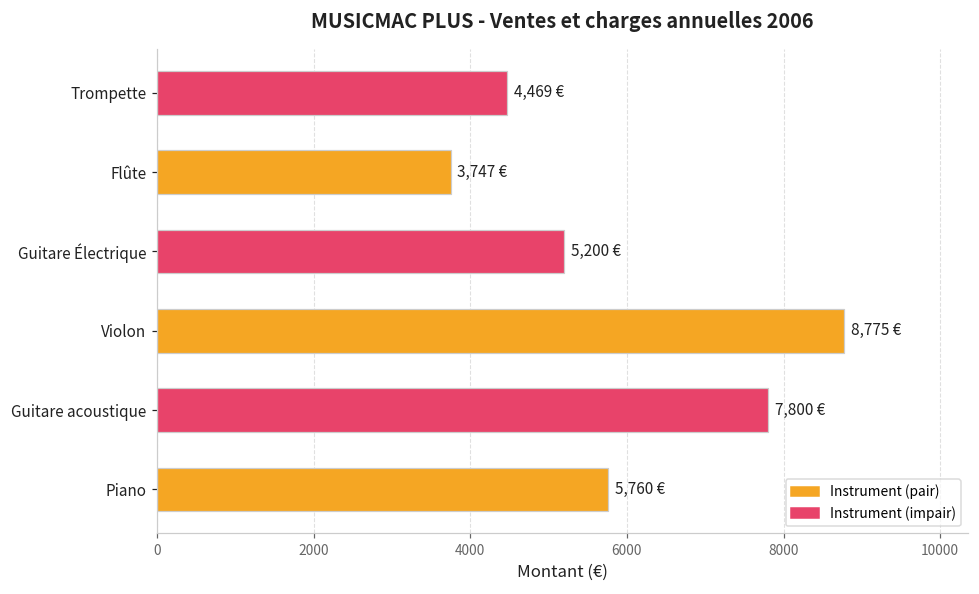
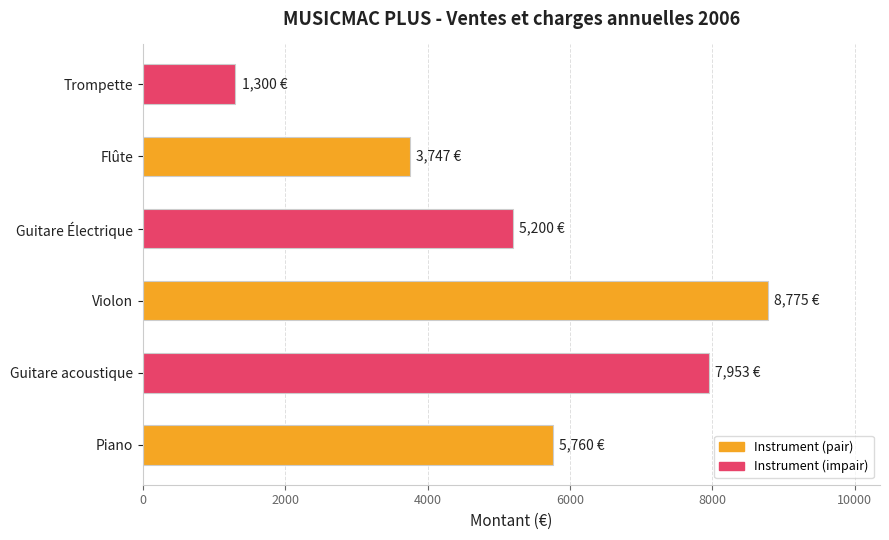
  {
-   "Trompette": "4,469",
+   "Trompette": "1,300",
    "Flûte": "3,747",
    "Guitare Électrique": "5,200",
    "Violon": "8,775",
-   "Guitare acoustique": "7,800",
+   "Guitare acoustique": "7,953",
    "Piano": "5,760"
  }
